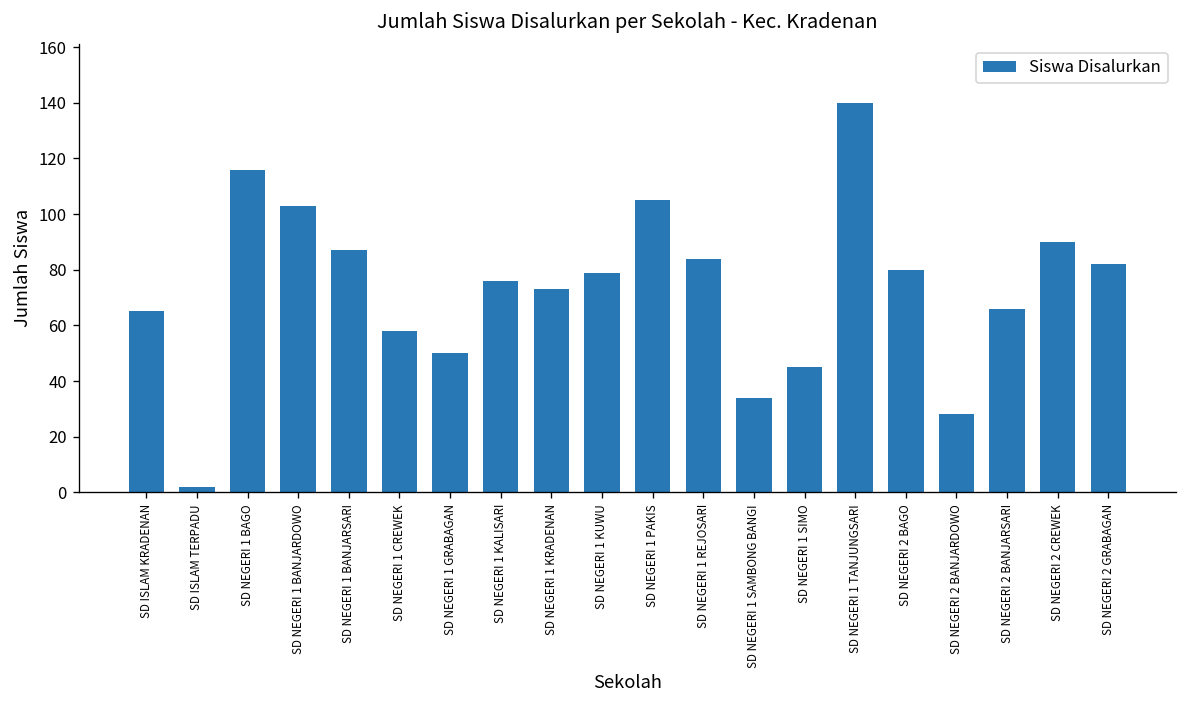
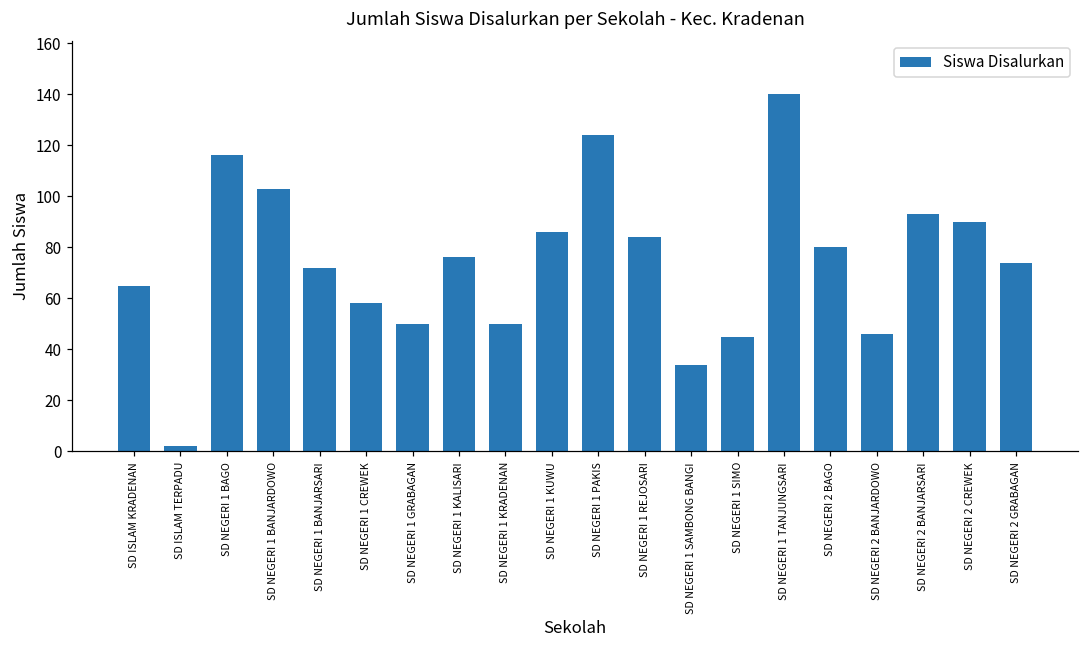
  {
    "SD ISLAM KRADENAN": 65,
    "SD ISLAM TERPADU": 2,
    "SD NEGERI 1 BAGO": 116,
    "SD NEGERI 1 BANJARDOWO": 103,
-   "SD NEGERI 1 BANJARSARI": 87,
+   "SD NEGERI 1 BANJARSARI": 72,
    "SD NEGERI 1 CREWEK": 58,
    "SD NEGERI 1 GRABAGAN": 50,
    "SD NEGERI 1 KALISARI": 76,
-   "SD NEGERI 1 KRADENAN": 73,
-   "SD NEGERI 1 KUWU": 79,
-   "SD NEGERI 1 PAKIS": 105,
+   "SD NEGERI 1 KRADENAN": 50,
+   "SD NEGERI 1 KUWU": 86,
+   "SD NEGERI 1 PAKIS": 124,
    "SD NEGERI 1 REJOSARI": 84,
    "SD NEGERI 1 SAMBONG BANGI": 34,
    "SD NEGERI 1 SIMO": 45,
    "SD NEGERI 1 TANJUNGSARI": 140,
    "SD NEGERI 2 BAGO": 80,
-   "SD NEGERI 2 BANJARDOWO": 28,
-   "SD NEGERI 2 BANJARSARI": 66,
+   "SD NEGERI 2 BANJARDOWO": 46,
+   "SD NEGERI 2 BANJARSARI": 93,
    "SD NEGERI 2 CREWEK": 90,
-   "SD NEGERI 2 GRABAGAN": 82
+   "SD NEGERI 2 GRABAGAN": 74
  }
